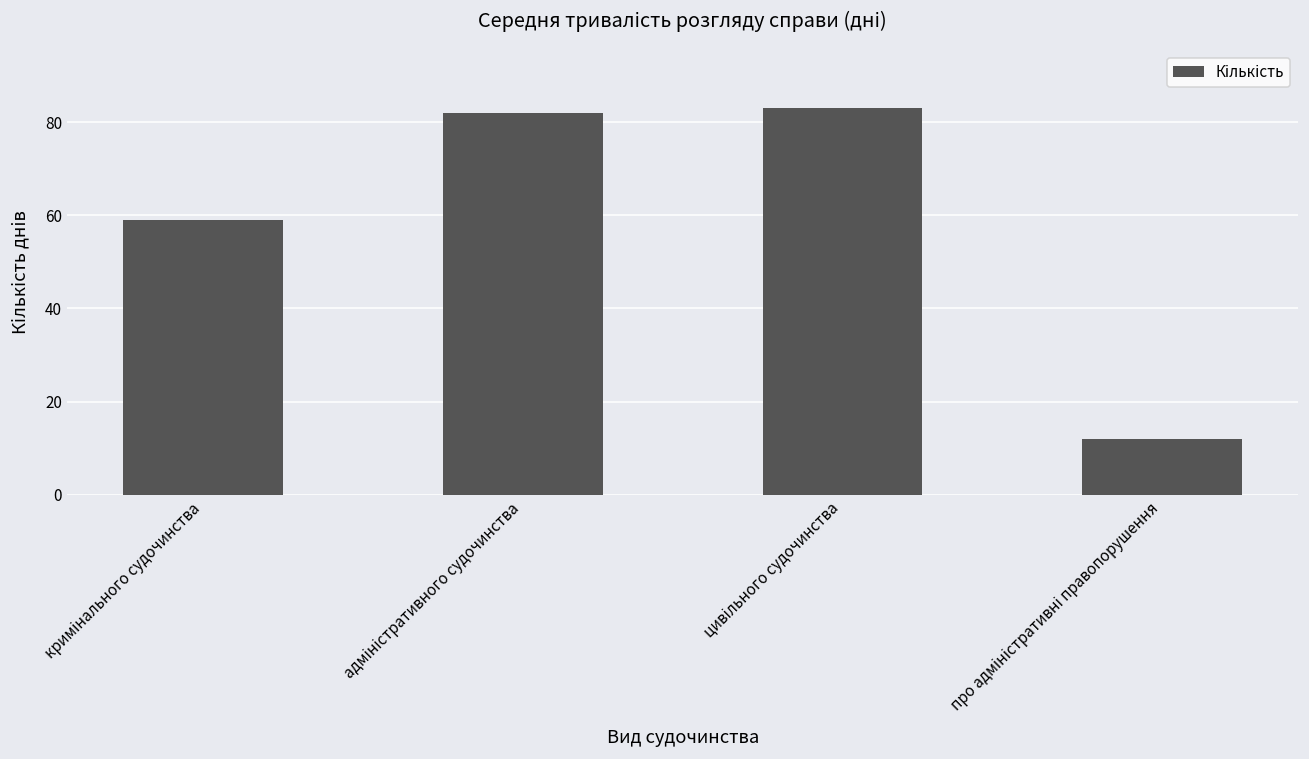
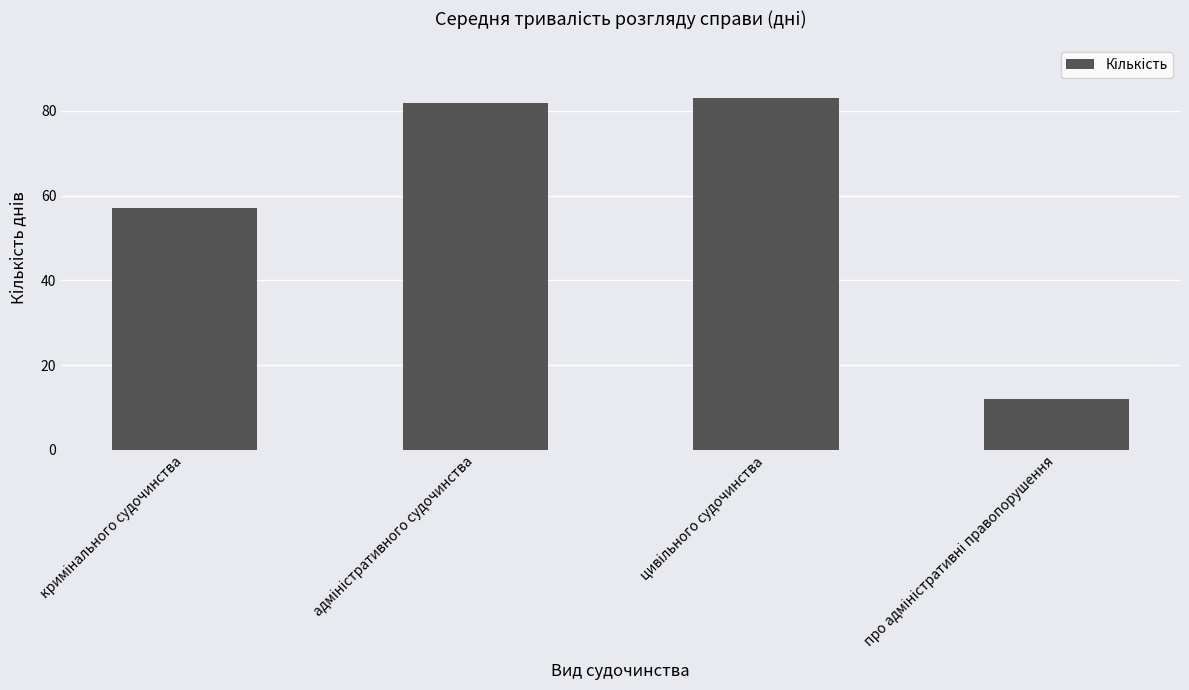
  {
-   "кримінального судочинства": 59,
+   "кримінального судочинства": 57,
    "адміністративного судочинства": 82,
    "цивільного судочинства": 83,
    "про адміністративні правопорушення": 12
  }
